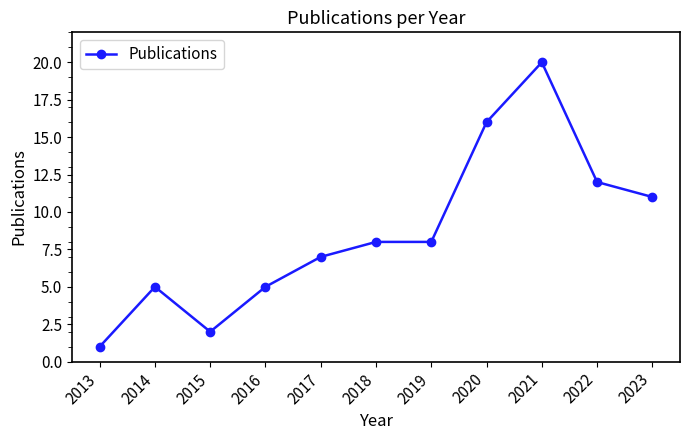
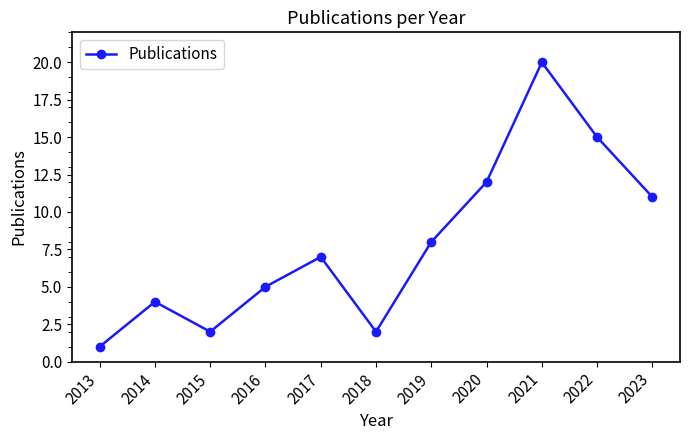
  {
    "2013": 1,
-   "2014": 5,
+   "2014": 4,
    "2015": 2,
    "2016": 5,
    "2017": 7,
-   "2018": 8,
+   "2018": 2,
    "2019": 8,
-   "2020": 16,
+   "2020": 12,
    "2021": 20,
-   "2022": 12,
+   "2022": 15,
    "2023": 11
  }
